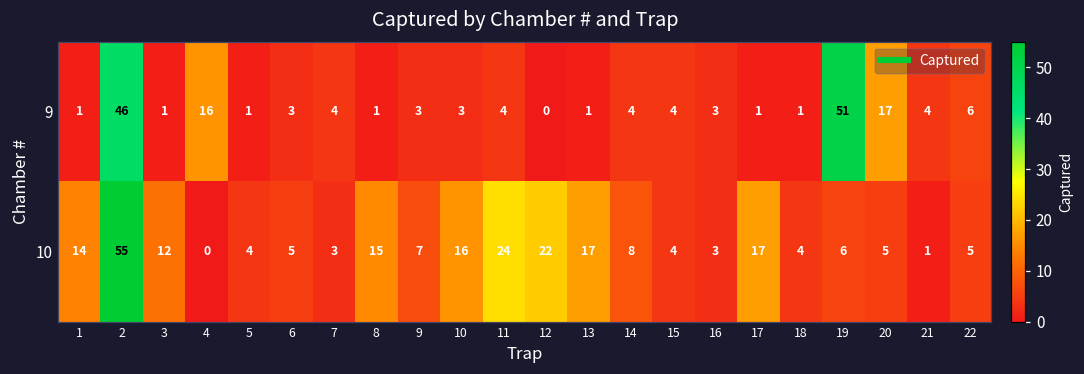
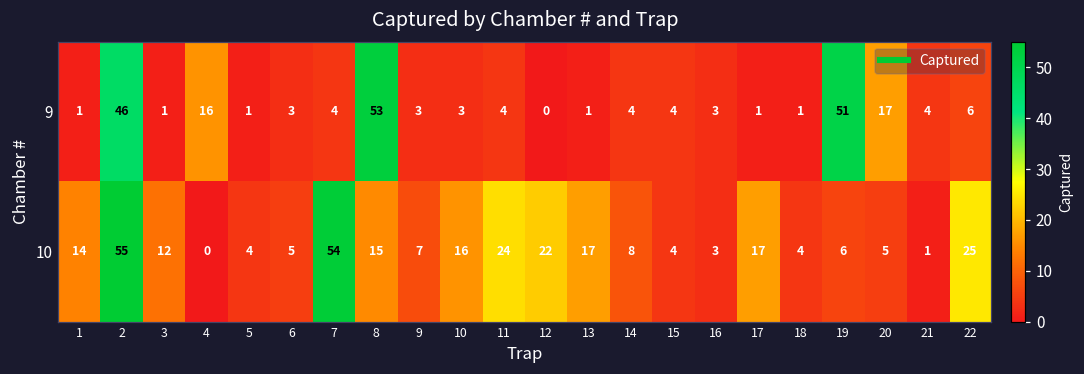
  {
    "9": {
      "1": 1,
      "2": 46,
      "3": 1,
      "4": 16,
      "5": 1,
      "6": 3,
      "7": 4,
-     "8": 1,
+     "8": 53,
      "9": 3,
      "10": 3,
      "11": 4,
      "12": 0,
      "13": 1,
      "14": 4,
      "15": 4,
      "16": 3,
      "17": 1,
      "18": 1,
      "19": 51,
      "20": 17,
      "21": 4,
      "22": 6
    },
    "10": {
      "1": 14,
      "2": 55,
      "3": 12,
      "4": 0,
      "5": 4,
      "6": 5,
-     "7": 3,
+     "7": 54,
      "8": 15,
      "9": 7,
      "10": 16,
      "11": 24,
      "12": 22,
      "13": 17,
      "14": 8,
      "15": 4,
      "16": 3,
      "17": 17,
      "18": 4,
      "19": 6,
      "20": 5,
      "21": 1,
-     "22": 5
+     "22": 25
    }
  }
